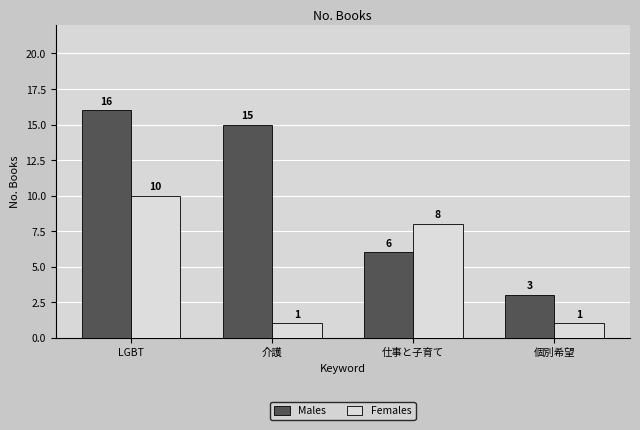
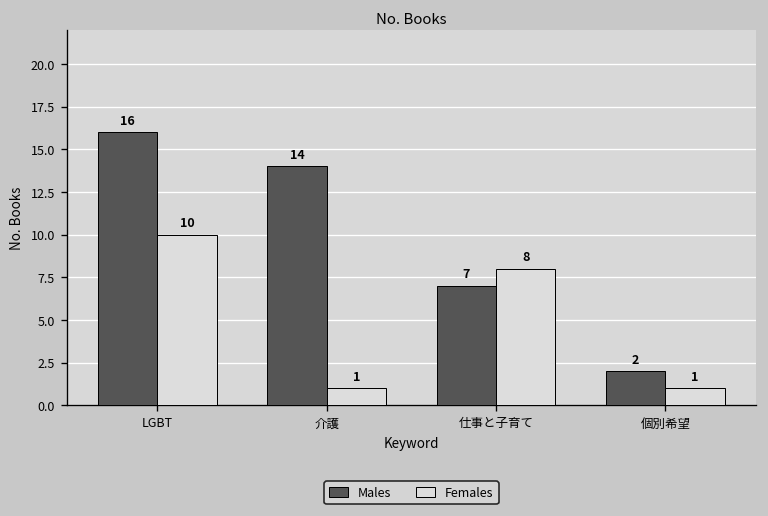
  {
    "Males": {
      "LGBT": 16,
-     "介護": 15,
-     "仕事と子育て": 6,
-     "個別希望": 3
+     "介護": 14,
+     "仕事と子育て": 7,
+     "個別希望": 2
    },
    "Females": {
      "LGBT": 10,
      "介護": 1,
      "仕事と子育て": 8,
      "個別希望": 1
    }
  }
